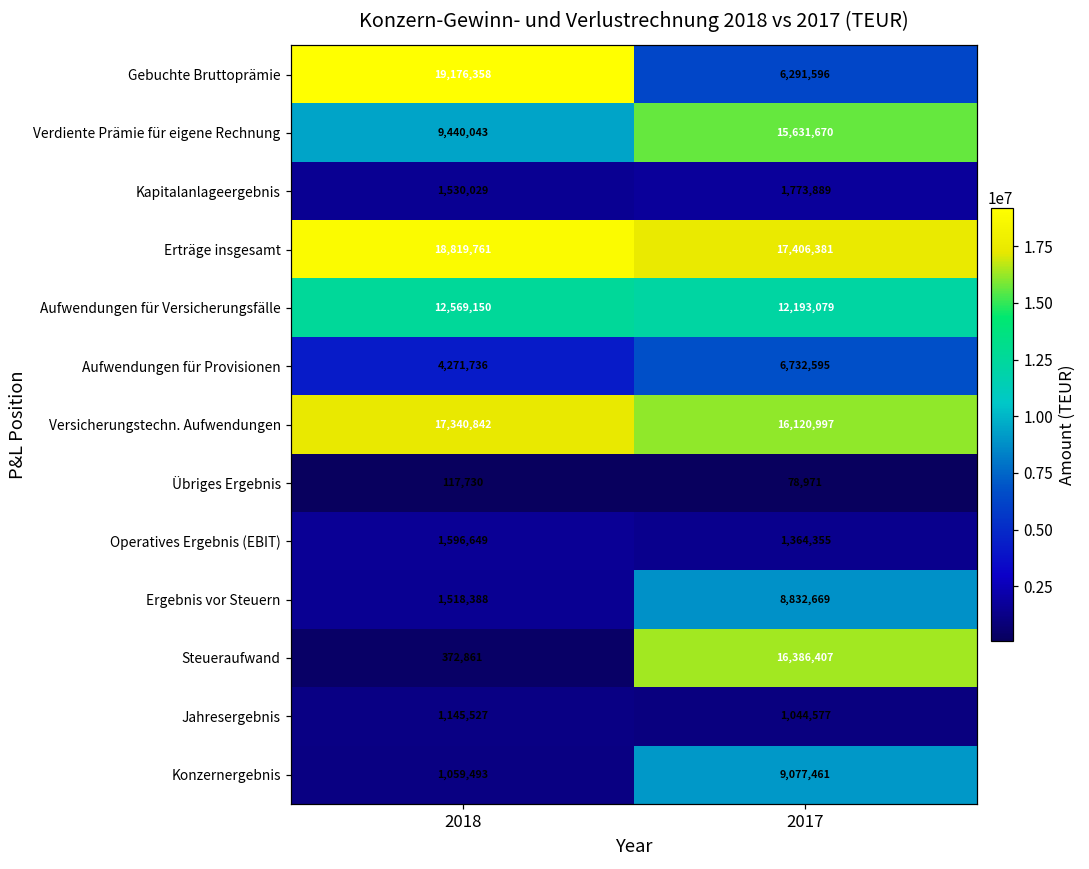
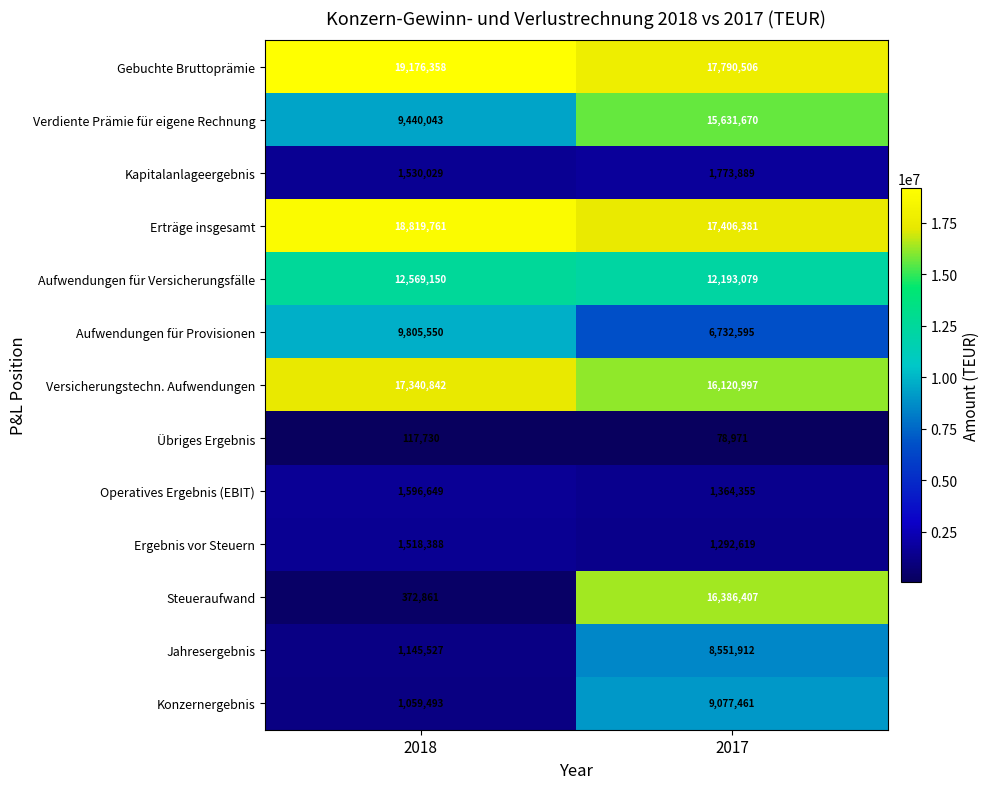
  {
    "Gebuchte Bruttoprämie": {
      "2018": "19,176,358",
-     "2017": "6,291,596"
+     "2017": "17,790,506"
    },
    "Verdiente Prämie für eigene Rechnung": {
      "2018": "9,440,043",
      "2017": "15,631,670"
    },
    "Kapitalanlageergebnis": {
      "2018": "1,530,029",
      "2017": "1,773,889"
    },
    "Erträge insgesamt": {
      "2018": "18,819,761",
      "2017": "17,406,381"
    },
    "Aufwendungen für Versicherungsfälle": {
      "2018": "12,569,150",
      "2017": "12,193,079"
    },
    "Aufwendungen für Provisionen": {
-     "2018": "4,271,736",
+     "2018": "9,805,550",
      "2017": "6,732,595"
    },
    "Versicherungstechn. Aufwendungen": {
      "2018": "17,340,842",
      "2017": "16,120,997"
    },
    "Übriges Ergebnis": {
      "2018": "117,730",
      "2017": "78,971"
    },
    "Operatives Ergebnis (EBIT)": {
      "2018": "1,596,649",
      "2017": "1,364,355"
    },
    "Ergebnis vor Steuern": {
      "2018": "1,518,388",
-     "2017": "8,832,669"
+     "2017": "1,292,619"
    },
    "Steueraufwand": {
      "2018": "372,861",
      "2017": "16,386,407"
    },
    "Jahresergebnis": {
      "2018": "1,145,527",
-     "2017": "1,044,577"
+     "2017": "8,551,912"
    },
    "Konzernergebnis": {
      "2018": "1,059,493",
      "2017": "9,077,461"
    }
  }
